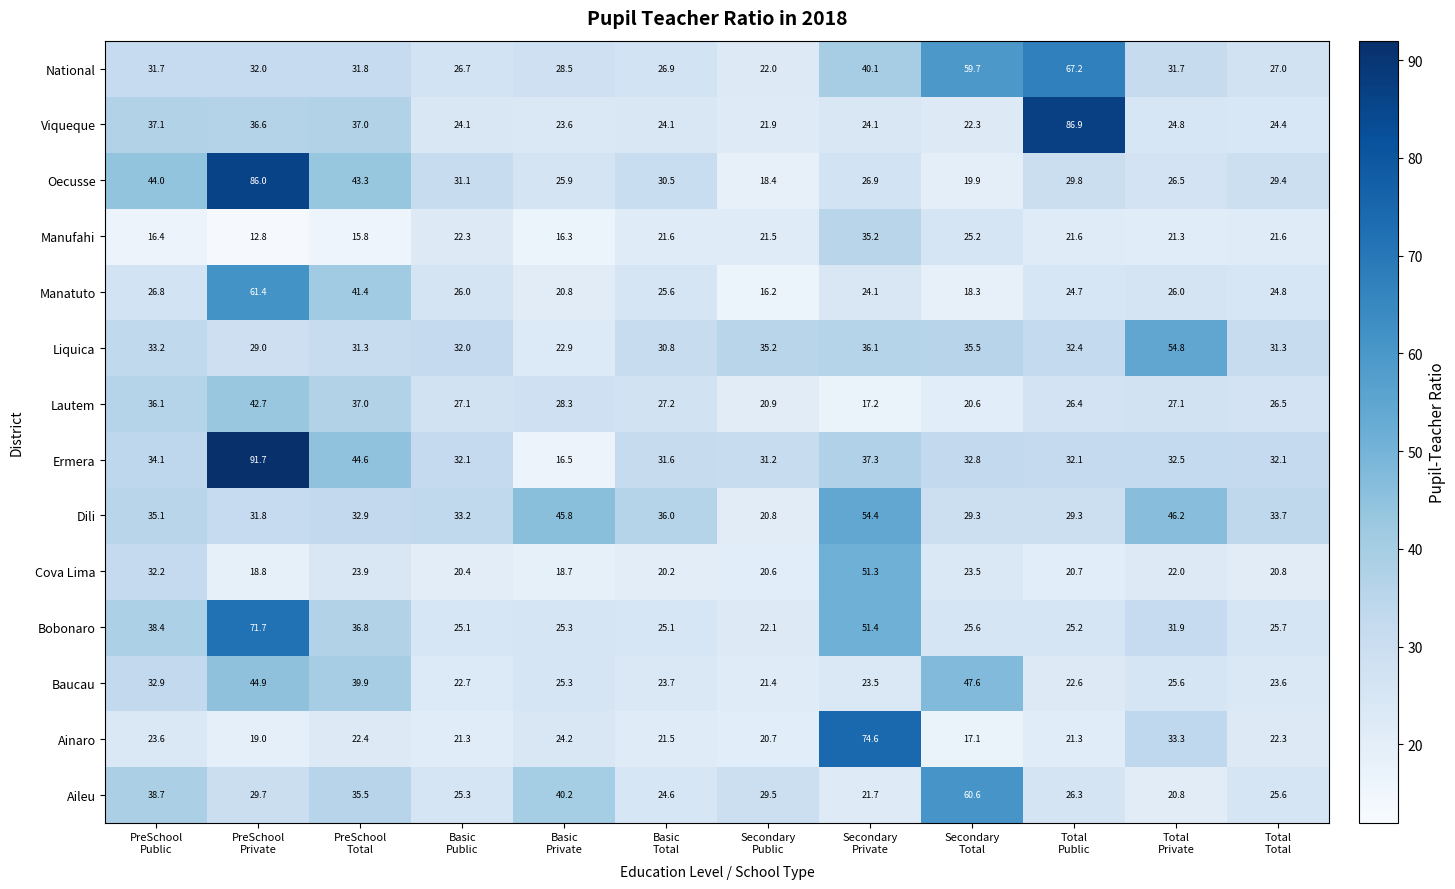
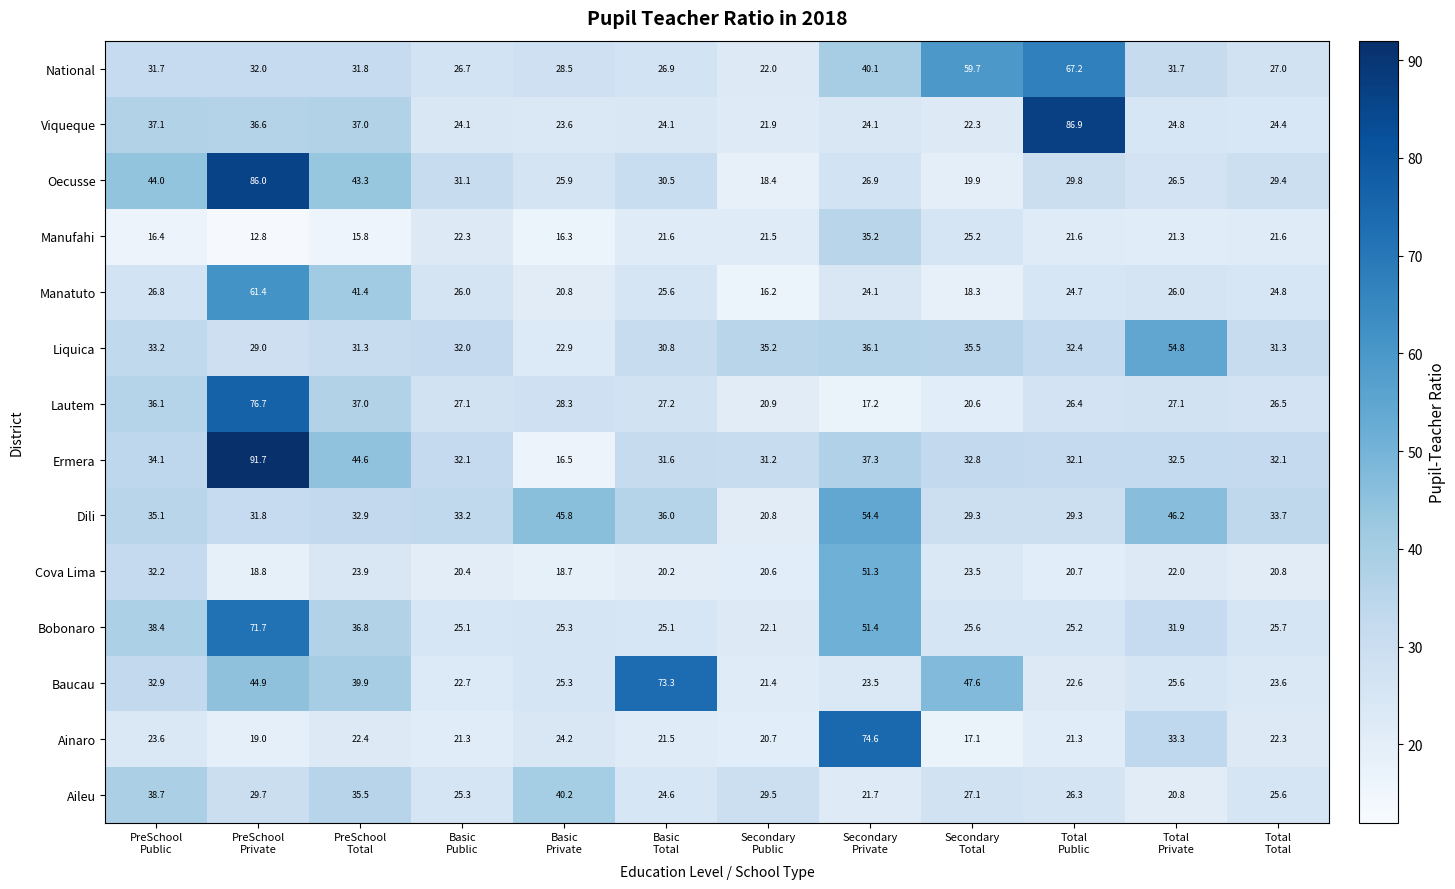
  {
    "National": {
      "PreSchool Public": 31.7,
      "PreSchool Private": 32.0,
      "PreSchool Total": 31.8,
      "Basic Public": 26.7,
      "Basic Private": 28.5,
      "Basic Total": 26.9,
      "Secondary Public": 22.0,
      "Secondary Private": 40.1,
      "Secondary Total": 59.7,
      "Total Public": 67.2,
      "Total Private": 31.7,
      "Total Total": 27.0
    },
    "Viqueque": {
      "PreSchool Public": 37.1,
      "PreSchool Private": 36.6,
      "PreSchool Total": 37.0,
      "Basic Public": 24.1,
      "Basic Private": 23.6,
      "Basic Total": 24.1,
      "Secondary Public": 21.9,
      "Secondary Private": 24.1,
      "Secondary Total": 22.3,
      "Total Public": 86.9,
      "Total Private": 24.8,
      "Total Total": 24.4
    },
    "Oecusse": {
      "PreSchool Public": 44.0,
      "PreSchool Private": 86.0,
      "PreSchool Total": 43.3,
      "Basic Public": 31.1,
      "Basic Private": 25.9,
      "Basic Total": 30.5,
      "Secondary Public": 18.4,
      "Secondary Private": 26.9,
      "Secondary Total": 19.9,
      "Total Public": 29.8,
      "Total Private": 26.5,
      "Total Total": 29.4
    },
    "Manufahi": {
      "PreSchool Public": 16.4,
      "PreSchool Private": 12.8,
      "PreSchool Total": 15.8,
      "Basic Public": 22.3,
      "Basic Private": 16.3,
      "Basic Total": 21.6,
      "Secondary Public": 21.5,
      "Secondary Private": 35.2,
      "Secondary Total": 25.2,
      "Total Public": 21.6,
      "Total Private": 21.3,
      "Total Total": 21.6
    },
    "Manatuto": {
      "PreSchool Public": 26.8,
      "PreSchool Private": 61.4,
      "PreSchool Total": 41.4,
      "Basic Public": 26.0,
      "Basic Private": 20.8,
      "Basic Total": 25.6,
      "Secondary Public": 16.2,
      "Secondary Private": 24.1,
      "Secondary Total": 18.3,
      "Total Public": 24.7,
      "Total Private": 26.0,
      "Total Total": 24.8
    },
    "Liquica": {
      "PreSchool Public": 33.2,
      "PreSchool Private": 29.0,
      "PreSchool Total": 31.3,
      "Basic Public": 32.0,
      "Basic Private": 22.9,
      "Basic Total": 30.8,
      "Secondary Public": 35.2,
      "Secondary Private": 36.1,
      "Secondary Total": 35.5,
      "Total Public": 32.4,
      "Total Private": 54.8,
      "Total Total": 31.3
    },
    "Lautem": {
      "PreSchool Public": 36.1,
-     "PreSchool Private": 42.7,
+     "PreSchool Private": 76.7,
      "PreSchool Total": 37.0,
      "Basic Public": 27.1,
      "Basic Private": 28.3,
      "Basic Total": 27.2,
      "Secondary Public": 20.9,
      "Secondary Private": 17.2,
      "Secondary Total": 20.6,
      "Total Public": 26.4,
      "Total Private": 27.1,
      "Total Total": 26.5
    },
    "Ermera": {
      "PreSchool Public": 34.1,
      "PreSchool Private": 91.7,
      "PreSchool Total": 44.6,
      "Basic Public": 32.1,
      "Basic Private": 16.5,
      "Basic Total": 31.6,
      "Secondary Public": 31.2,
      "Secondary Private": 37.3,
      "Secondary Total": 32.8,
      "Total Public": 32.1,
      "Total Private": 32.5,
      "Total Total": 32.1
    },
    "Dili": {
      "PreSchool Public": 35.1,
      "PreSchool Private": 31.8,
      "PreSchool Total": 32.9,
      "Basic Public": 33.2,
      "Basic Private": 45.8,
      "Basic Total": 36.0,
      "Secondary Public": 20.8,
      "Secondary Private": 54.4,
      "Secondary Total": 29.3,
      "Total Public": 29.3,
      "Total Private": 46.2,
      "Total Total": 33.7
    },
    "Cova Lima": {
      "PreSchool Public": 32.2,
      "PreSchool Private": 18.8,
      "PreSchool Total": 23.9,
      "Basic Public": 20.4,
      "Basic Private": 18.7,
      "Basic Total": 20.2,
      "Secondary Public": 20.6,
      "Secondary Private": 51.3,
      "Secondary Total": 23.5,
      "Total Public": 20.7,
      "Total Private": 22.0,
      "Total Total": 20.8
    },
    "Bobonaro": {
      "PreSchool Public": 38.4,
      "PreSchool Private": 71.7,
      "PreSchool Total": 36.8,
      "Basic Public": 25.1,
      "Basic Private": 25.3,
      "Basic Total": 25.1,
      "Secondary Public": 22.1,
      "Secondary Private": 51.4,
      "Secondary Total": 25.6,
      "Total Public": 25.2,
      "Total Private": 31.9,
      "Total Total": 25.7
    },
    "Baucau": {
      "PreSchool Public": 32.9,
      "PreSchool Private": 44.9,
      "PreSchool Total": 39.9,
      "Basic Public": 22.7,
      "Basic Private": 25.3,
-     "Basic Total": 23.7,
+     "Basic Total": 73.3,
      "Secondary Public": 21.4,
      "Secondary Private": 23.5,
      "Secondary Total": 47.6,
      "Total Public": 22.6,
      "Total Private": 25.6,
      "Total Total": 23.6
    },
    "Ainaro": {
      "PreSchool Public": 23.6,
      "PreSchool Private": 19.0,
      "PreSchool Total": 22.4,
      "Basic Public": 21.3,
      "Basic Private": 24.2,
      "Basic Total": 21.5,
      "Secondary Public": 20.7,
      "Secondary Private": 74.6,
      "Secondary Total": 17.1,
      "Total Public": 21.3,
      "Total Private": 33.3,
      "Total Total": 22.3
    },
    "Aileu": {
      "PreSchool Public": 38.7,
      "PreSchool Private": 29.7,
      "PreSchool Total": 35.5,
      "Basic Public": 25.3,
      "Basic Private": 40.2,
      "Basic Total": 24.6,
      "Secondary Public": 29.5,
      "Secondary Private": 21.7,
-     "Secondary Total": 60.6,
+     "Secondary Total": 27.1,
      "Total Public": 26.3,
      "Total Private": 20.8,
      "Total Total": 25.6
    }
  }
